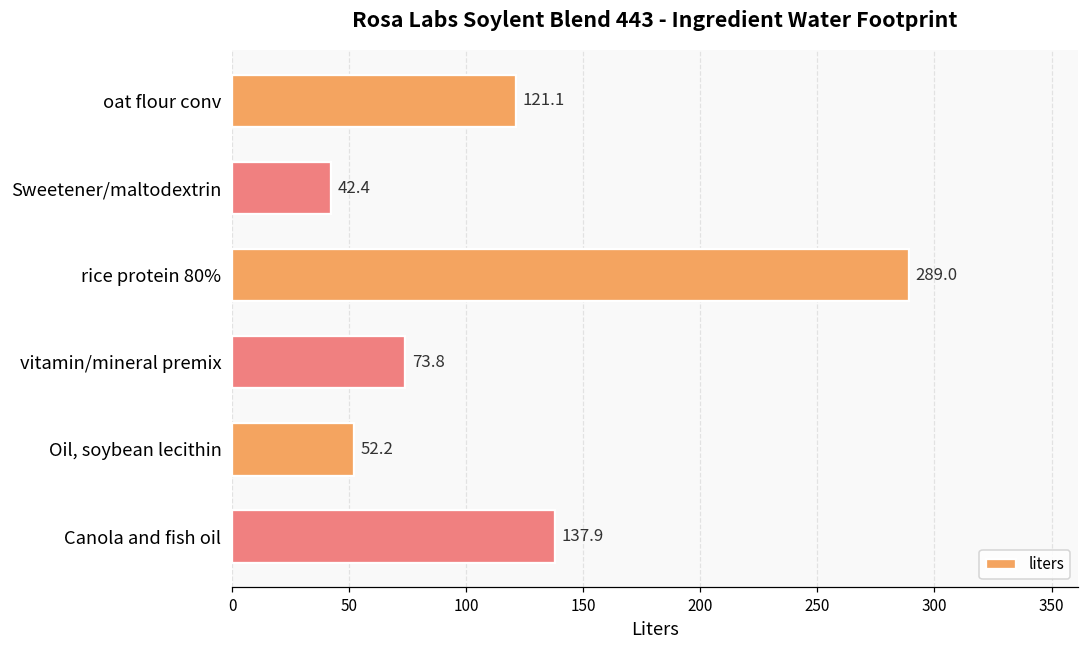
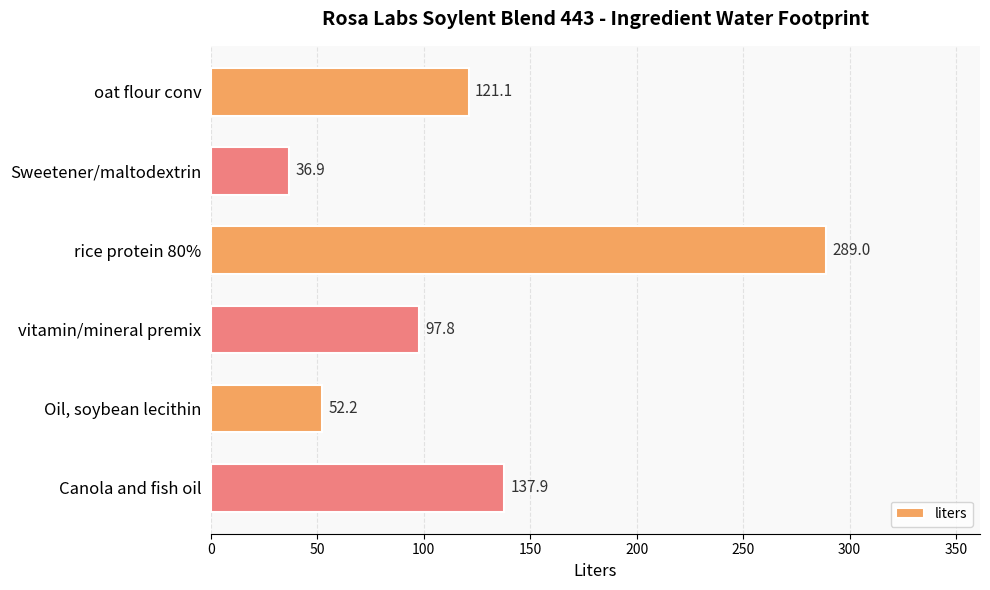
  {
    "oat flour conv": 121.1,
-   "Sweetener/maltodextrin": 42.4,
+   "Sweetener/maltodextrin": 36.9,
    "rice protein 80%": 289.0,
-   "vitamin/mineral premix": 73.8,
+   "vitamin/mineral premix": 97.8,
    "Oil, soybean lecithin": 52.2,
    "Canola and fish oil": 137.9
  }
